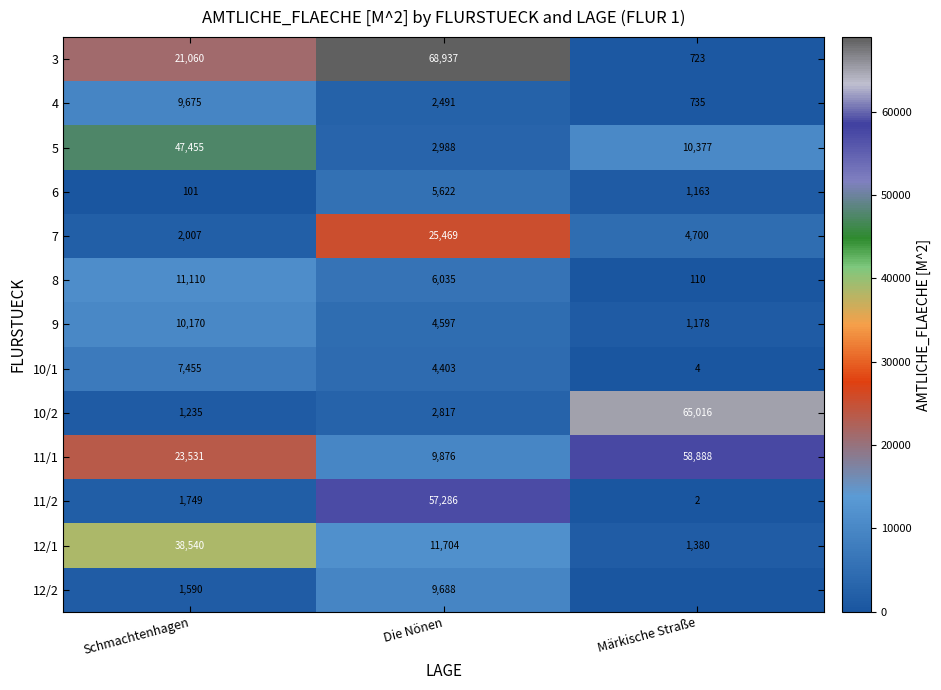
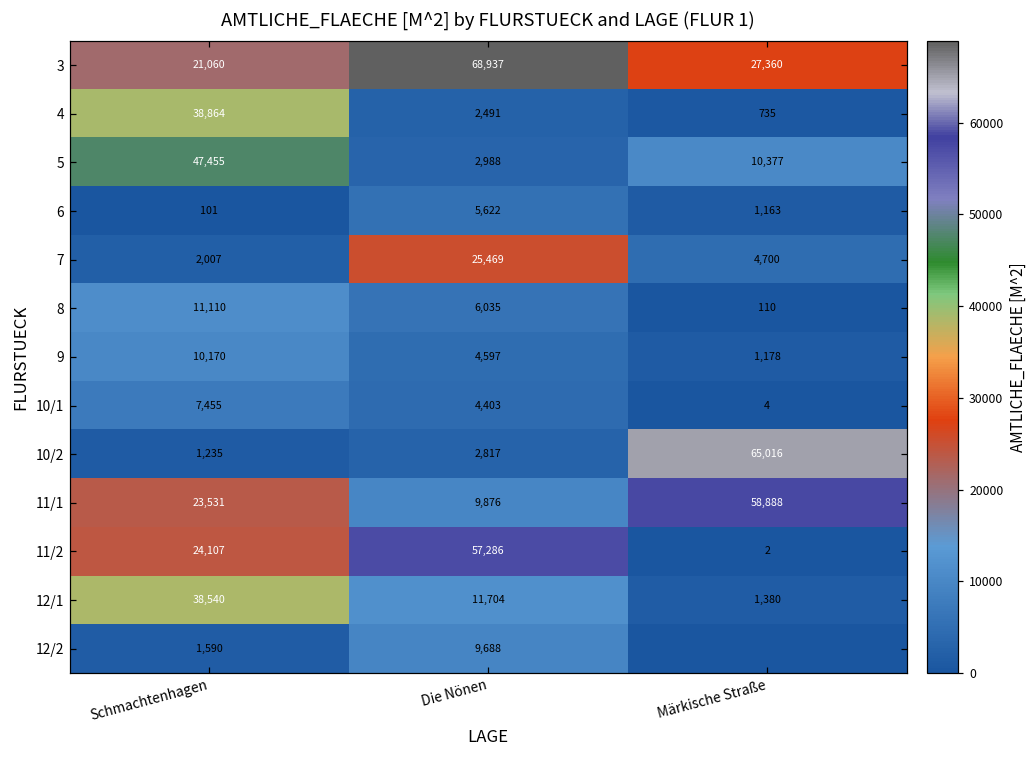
  {
    "3": {
      "Schmachtenhagen": "21,060",
      "Die Nönen": "68,937",
-     "Märkische Straße": "723"
+     "Märkische Straße": "27,360"
    },
    "4": {
-     "Schmachtenhagen": "9,675",
+     "Schmachtenhagen": "38,864",
      "Die Nönen": "2,491",
      "Märkische Straße": "735"
    },
    "5": {
      "Schmachtenhagen": "47,455",
      "Die Nönen": "2,988",
      "Märkische Straße": "10,377"
    },
    "6": {
      "Schmachtenhagen": "101",
      "Die Nönen": "5,622",
      "Märkische Straße": "1,163"
    },
    "7": {
      "Schmachtenhagen": "2,007",
      "Die Nönen": "25,469",
      "Märkische Straße": "4,700"
    },
    "8": {
      "Schmachtenhagen": "11,110",
      "Die Nönen": "6,035",
      "Märkische Straße": "110"
    },
    "9": {
      "Schmachtenhagen": "10,170",
      "Die Nönen": "4,597",
      "Märkische Straße": "1,178"
    },
    "10/1": {
      "Schmachtenhagen": "7,455",
      "Die Nönen": "4,403",
      "Märkische Straße": "4"
    },
    "10/2": {
      "Schmachtenhagen": "1,235",
      "Die Nönen": "2,817",
      "Märkische Straße": "65,016"
    },
    "11/1": {
      "Schmachtenhagen": "23,531",
      "Die Nönen": "9,876",
      "Märkische Straße": "58,888"
    },
    "11/2": {
-     "Schmachtenhagen": "1,749",
+     "Schmachtenhagen": "24,107",
      "Die Nönen": "57,286",
      "Märkische Straße": "2"
    },
    "12/1": {
      "Schmachtenhagen": "38,540",
      "Die Nönen": "11,704",
      "Märkische Straße": "1,380"
    },
    "12/2": {
      "Schmachtenhagen": "1,590",
      "Die Nönen": "9,688"
    }
  }
